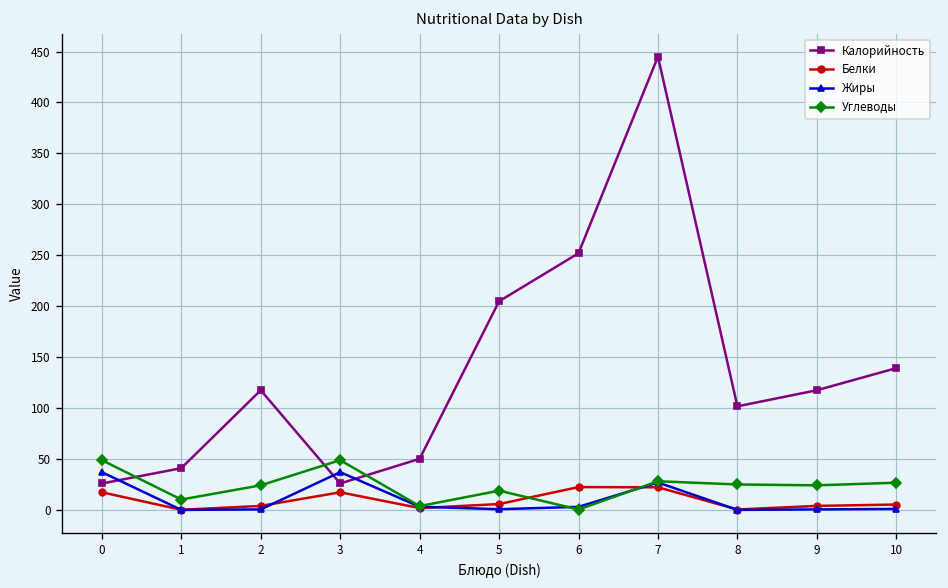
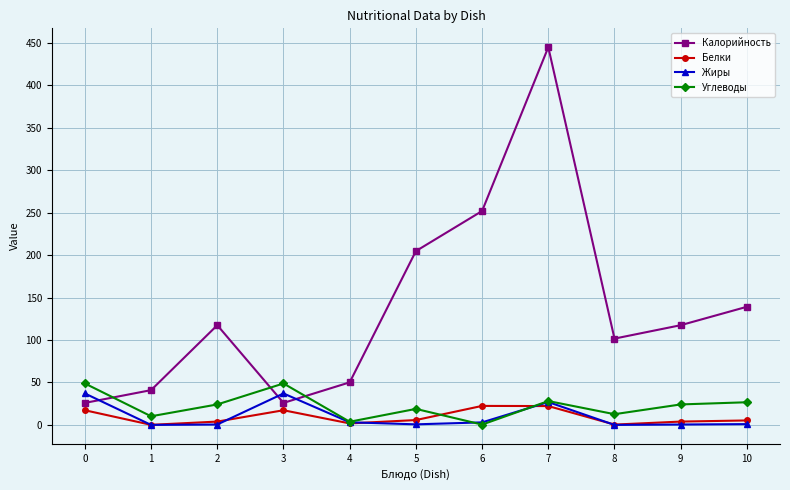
  {
    "Калорийность": {
      "0": 30,
      "1": 40,
      "2": 120,
      "3": 30,
      "4": 50,
      "5": 200,
      "6": 250,
      "7": 450,
      "8": 100,
      "9": 120,
      "10": 140
    },
    "Белки": {
      "0": 20,
      "2": 0,
      "3": 20,
      "5": 10,
      "6": 20,
      "7": 20,
      "9": 0,
      "10": 10
    },
    "Жиры": {
      "0": 40,
      "2": 0,
      "3": 40,
      "5": 0,
      "9": 0,
      "10": 0
    },
    "Углеводы": {
      "0": 50,
      "1": 10,
      "2": 20,
      "3": 50,
      "5": 20,
-     "8": 20,
+     "8": 10,
      "9": 20,
      "10": 30
    }
  }
